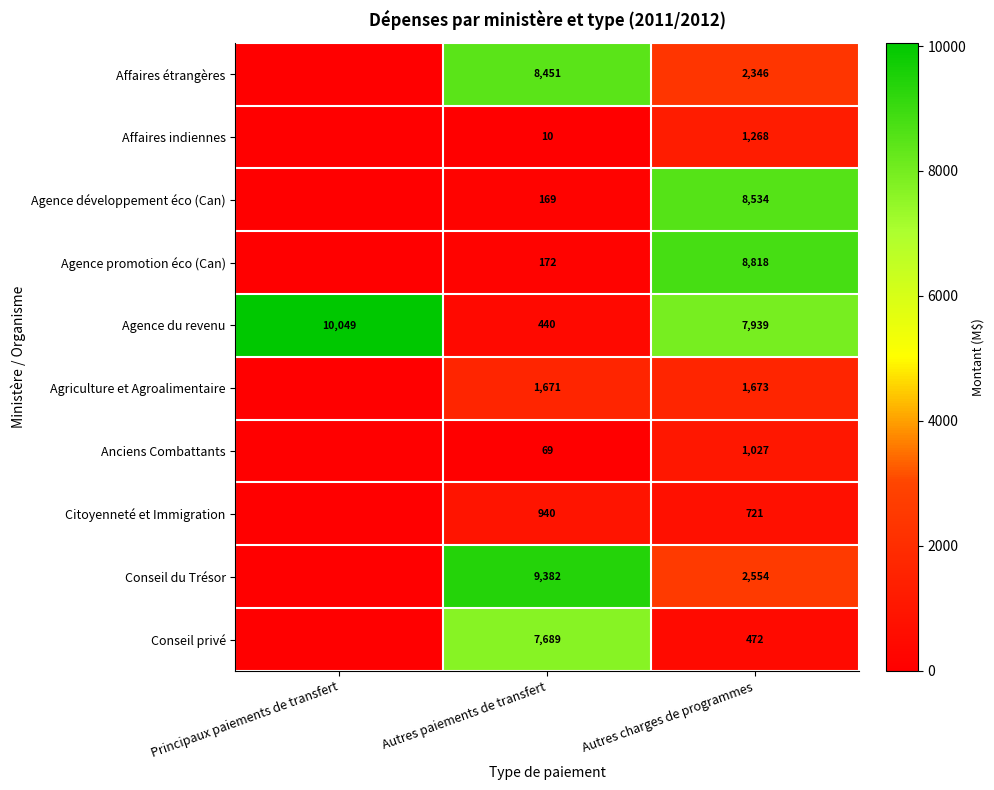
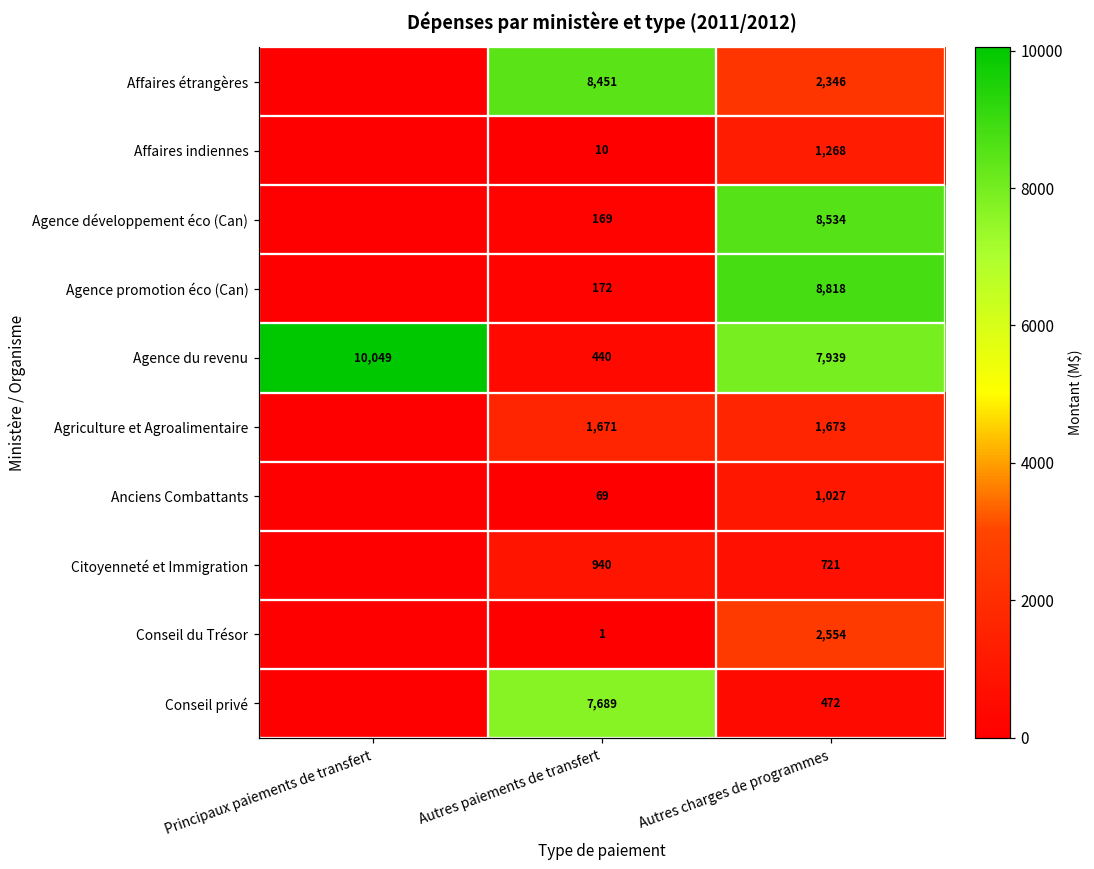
  {
    "Affaires étrangères": {
      "Autres paiements de transfert": "8,451",
      "Autres charges de programmes": "2,346"
    },
    "Affaires indiennes": {
      "Autres paiements de transfert": "10",
      "Autres charges de programmes": "1,268"
    },
    "Agence développement éco (Can)": {
      "Autres paiements de transfert": "169",
      "Autres charges de programmes": "8,534"
    },
    "Agence promotion éco (Can)": {
      "Autres paiements de transfert": "172",
      "Autres charges de programmes": "8,818"
    },
    "Agence du revenu": {
      "Principaux paiements de transfert": "10,049",
      "Autres paiements de transfert": "440",
      "Autres charges de programmes": "7,939"
    },
    "Agriculture et Agroalimentaire": {
      "Autres paiements de transfert": "1,671",
      "Autres charges de programmes": "1,673"
    },
    "Anciens Combattants": {
      "Autres paiements de transfert": "69",
      "Autres charges de programmes": "1,027"
    },
    "Citoyenneté et Immigration": {
      "Autres paiements de transfert": "940",
      "Autres charges de programmes": "721"
    },
    "Conseil du Trésor": {
-     "Autres paiements de transfert": "9,382",
+     "Autres paiements de transfert": "1",
      "Autres charges de programmes": "2,554"
    },
    "Conseil privé": {
      "Autres paiements de transfert": "7,689",
      "Autres charges de programmes": "472"
    }
  }
